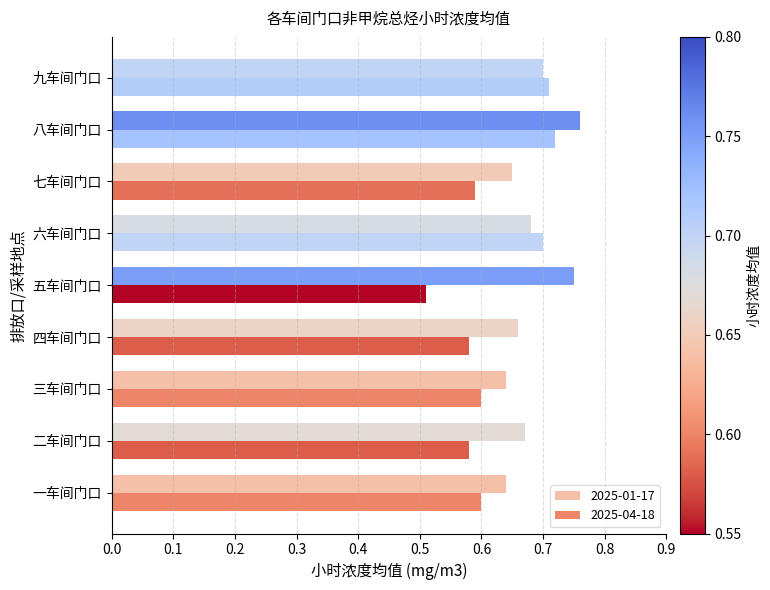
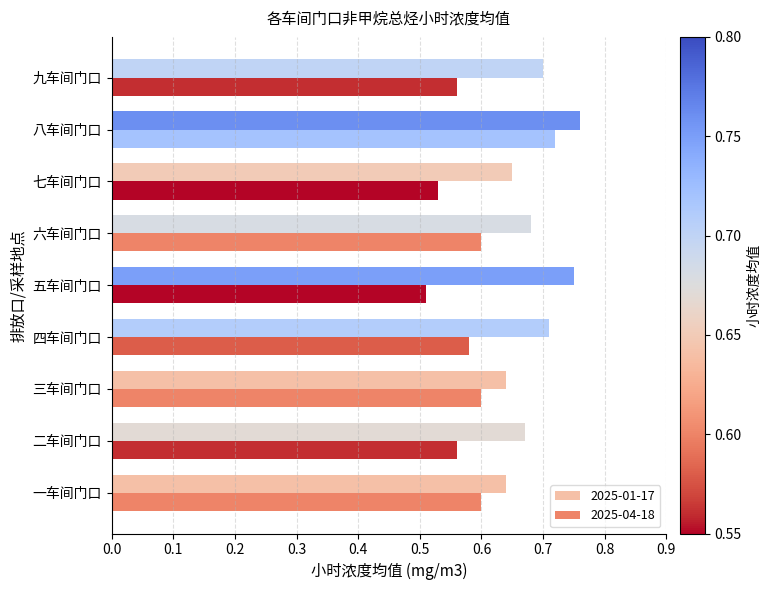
  {
    "2025-01-17": {
      "九车间门口": 0.70,
      "八车间门口": 0.76,
      "七车间门口": 0.65,
      "六车间门口": 0.68,
      "五车间门口": 0.75,
-     "四车间门口": 0.66,
+     "四车间门口": 0.71,
      "三车间门口": 0.64,
      "二车间门口": 0.67,
      "一车间门口": 0.64
    },
    "2025-04-18": {
-     "九车间门口": 0.71,
+     "九车间门口": 0.56,
      "八车间门口": 0.72,
-     "七车间门口": 0.59,
-     "六车间门口": 0.7,
+     "七车间门口": 0.53,
+     "六车间门口": 0.6,
      "五车间门口": 0.51,
      "四车间门口": 0.58,
      "三车间门口": 0.60,
-     "二车间门口": 0.58,
+     "二车间门口": 0.56,
      "一车间门口": 0.60
    }
  }
